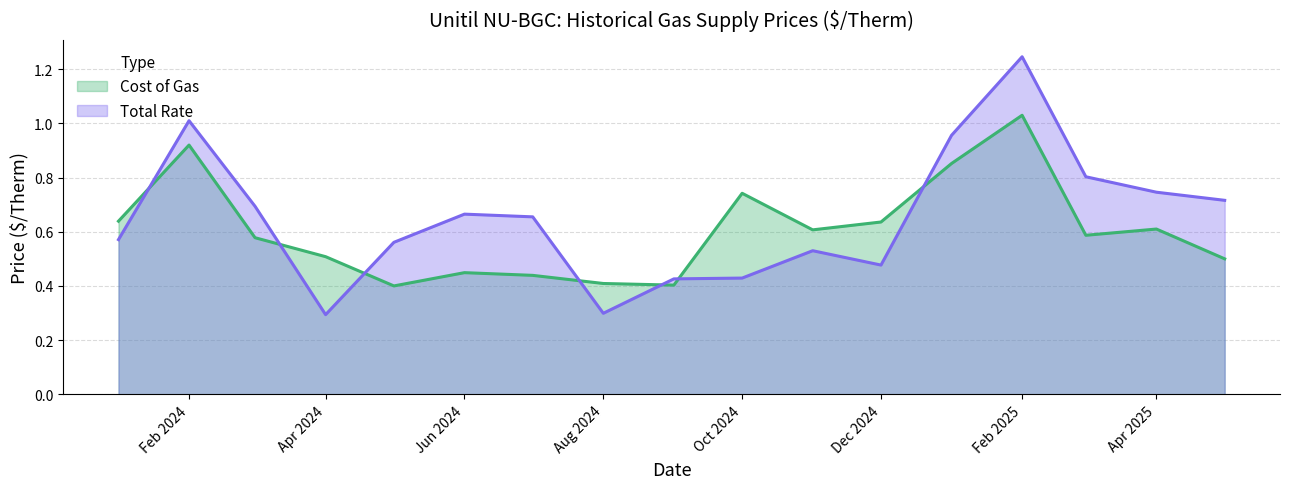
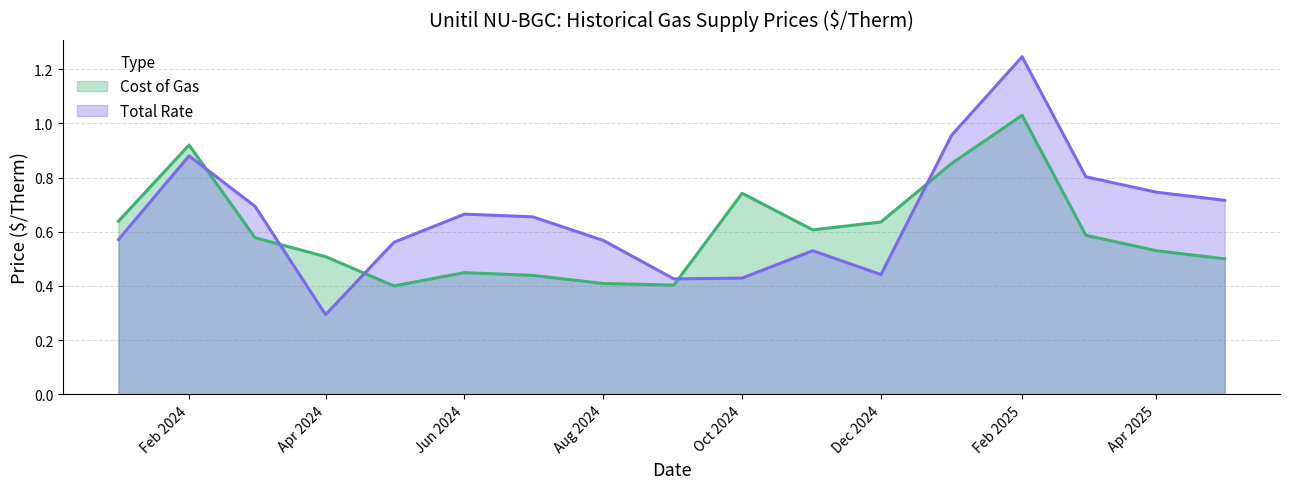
  {
    "Cost of Gas": {
      "Feb 2024": 0.92,
      "Apr 2024": 0.51,
      "Jun 2024": 0.45,
      "Aug 2024": 0.41,
      "Oct 2024": 0.74,
      "Dec 2024": 0.64,
      "Feb 2025": 1.03,
-     "Apr 2025": 0.61
+     "Apr 2025": 0.53
    },
    "Total Rate": {
-     "Feb 2024": 1.01,
+     "Feb 2024": 0.88,
      "Apr 2024": 0.29,
      "Jun 2024": 0.67,
-     "Aug 2024": 0.30,
+     "Aug 2024": 0.57,
      "Oct 2024": 0.43,
-     "Dec 2024": 0.48,
+     "Dec 2024": 0.44,
      "Feb 2025": 1.25,
      "Apr 2025": 0.75
    }
  }
